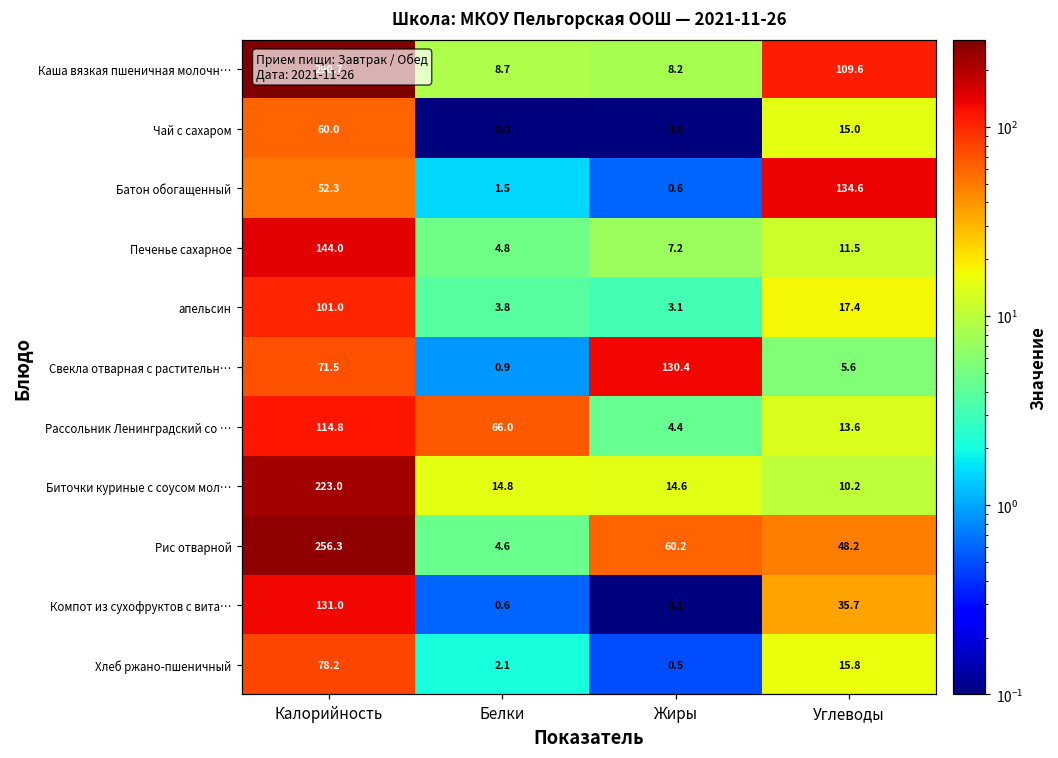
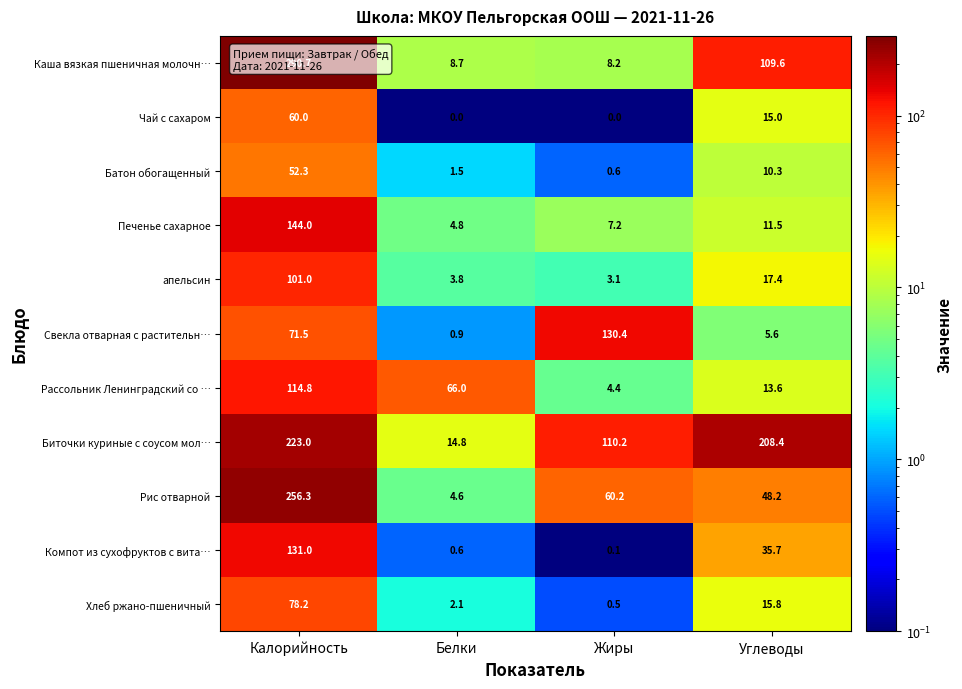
  {
    "Каша вязкая пшеничная молочн…": {
      "Белки": 8.7,
      "Жиры": 8.2,
      "Углеводы": 109.6
    },
    "Чай с сахаром": {
      "Калорийность": 60.0,
      "Белки": 0.0,
      "Жиры": 0.0,
      "Углеводы": 15.0
    },
    "Батон обогащенный": {
      "Калорийность": 52.3,
      "Белки": 1.5,
      "Жиры": 0.6,
-     "Углеводы": 134.6
+     "Углеводы": 10.3
    },
    "Печенье сахарное": {
      "Калорийность": 144.0,
      "Белки": 4.8,
      "Жиры": 7.2,
      "Углеводы": 11.5
    },
    "апельсин": {
      "Калорийность": 101.0,
      "Белки": 3.8,
      "Жиры": 3.1,
      "Углеводы": 17.4
    },
    "Свекла отварная с растительн…": {
      "Калорийность": 71.5,
      "Белки": 0.9,
      "Жиры": 130.4,
      "Углеводы": 5.6
    },
    "Рассольник Ленинградский со …": {
      "Калорийность": 114.8,
      "Белки": 66.0,
      "Жиры": 4.4,
      "Углеводы": 13.6
    },
    "Биточки куриные с соусом мол…": {
      "Калорийность": 223.0,
      "Белки": 14.8,
-     "Жиры": 14.6,
-     "Углеводы": 10.2
+     "Жиры": 110.2,
+     "Углеводы": 208.4
    },
    "Рис отварной": {
      "Калорийность": 256.3,
      "Белки": 4.6,
      "Жиры": 60.2,
      "Углеводы": 48.2
    },
    "Компот из сухофруктов с вита…": {
      "Калорийность": 131.0,
      "Белки": 0.6,
      "Жиры": 0.1,
      "Углеводы": 35.7
    },
    "Хлеб ржано-пшеничный": {
      "Калорийность": 78.2,
      "Белки": 2.1,
      "Жиры": 0.5,
      "Углеводы": 15.8
    }
  }
